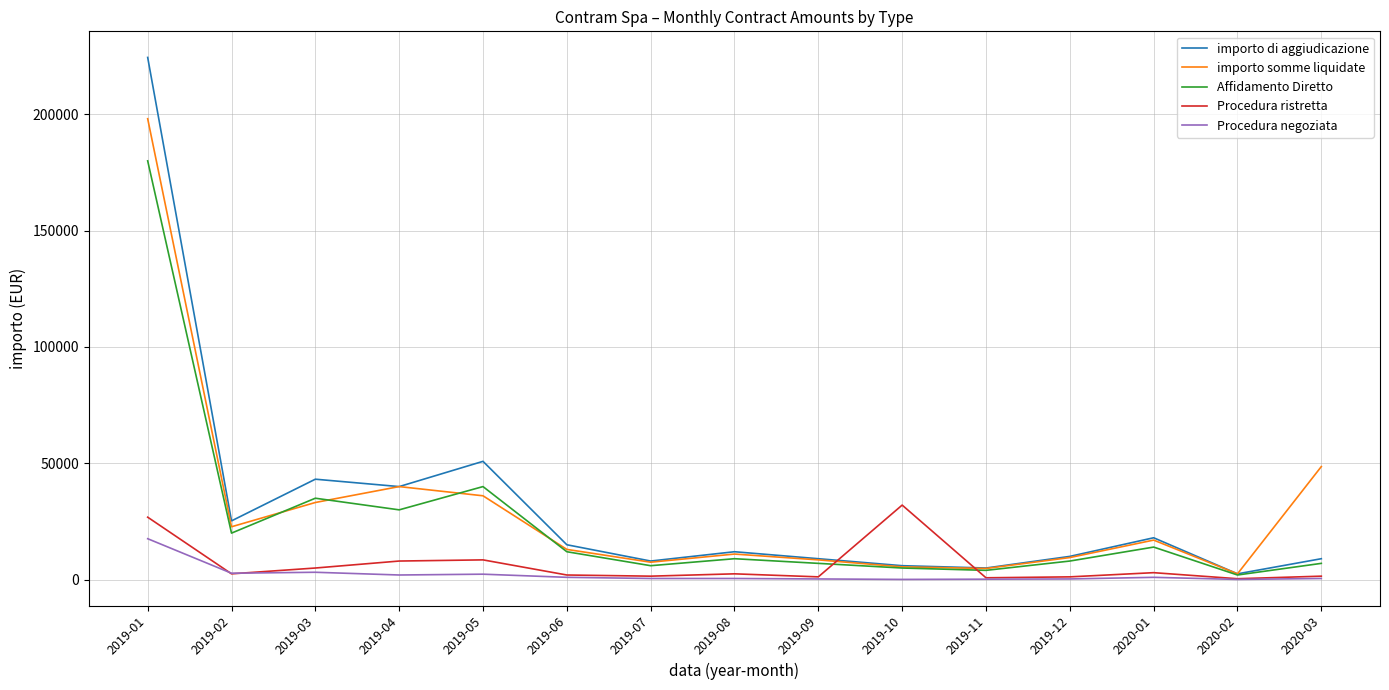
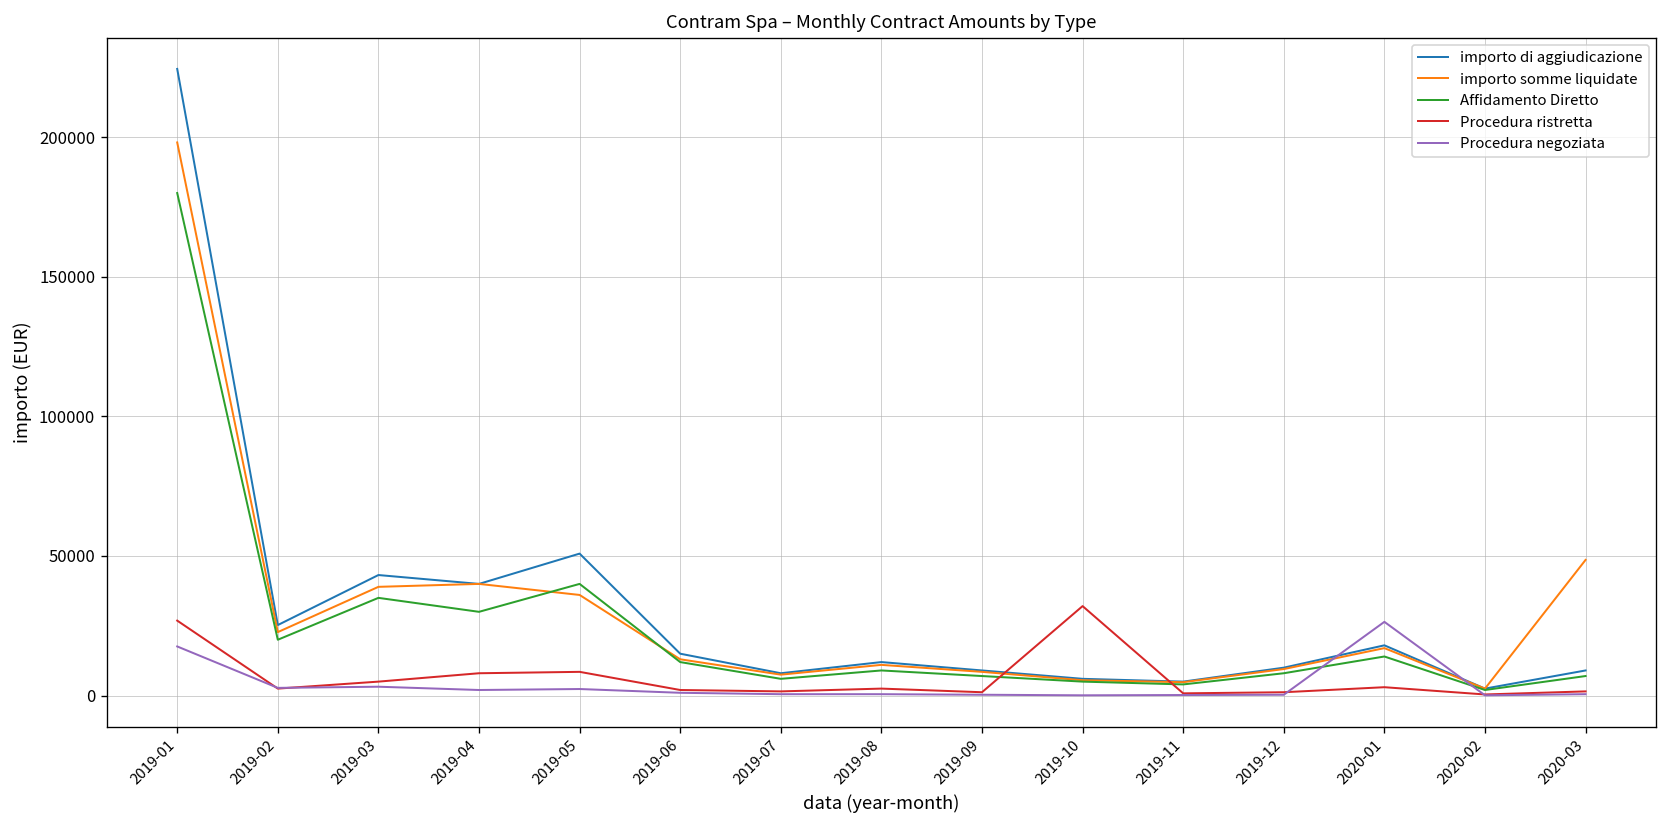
  {
    "importo di aggiudicazione": {
      "2019-01": 224000,
      "2019-02": 25000,
      "2019-03": 43000,
      "2019-05": 51000,
      "2019-06": 15000,
      "2020-03": 9000
    },
    "importo somme liquidate": {
      "2019-01": 198000,
      "2019-02": 23000,
-     "2019-03": 33000,
+     "2019-03": 39000,
      "2019-05": 36000,
      "2020-03": 49000
    },
    "Affidamento Diretto": {
      "2019-01": 180000,
      "2019-02": 20000,
      "2019-03": 35000,
      "2019-04": 30000,
      "2019-05": 40000,
      "2019-07": 6000,
      "2019-08": 9000,
      "2019-09": 7000,
      "2019-12": 8000,
      "2020-01": 14000,
      "2020-03": 7000
    },
    "Procedura ristretta": {
      "2019-01": 27000,
      "2019-03": 5000,
      "2019-04": 8000,
      "2019-05": 9000,
      "2019-08": 3000,
      "2019-10": 32000,
      "2020-01": 3000
    },
    "Procedura negoziata": {
      "2019-01": 18000,
      "2019-03": 3000,
      "2019-04": 2000,
      "2019-05": 2000,
      "2019-08": 1000,
      "2019-10": 0,
-     "2020-01": 1000
+     "2020-01": 26000
    }
  }
